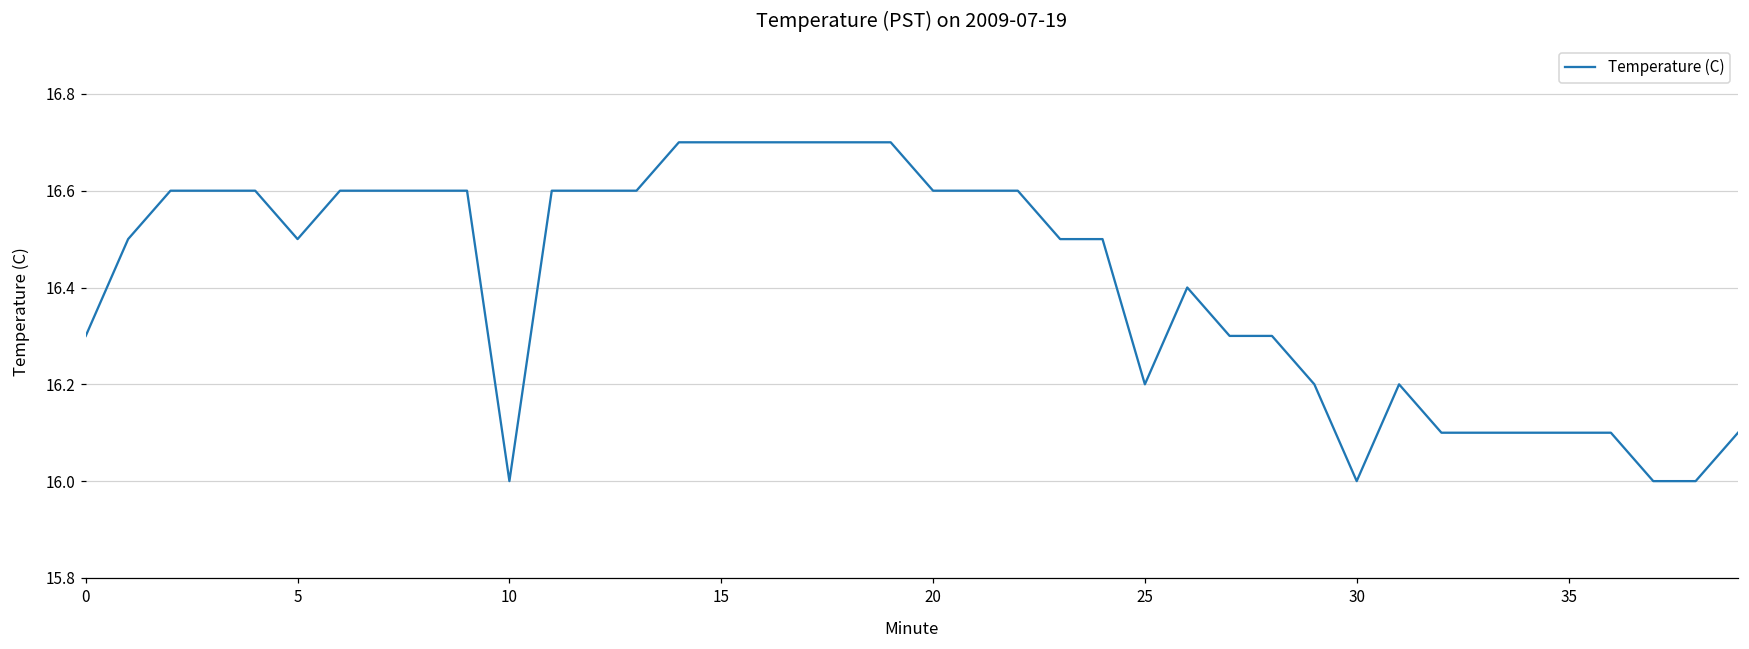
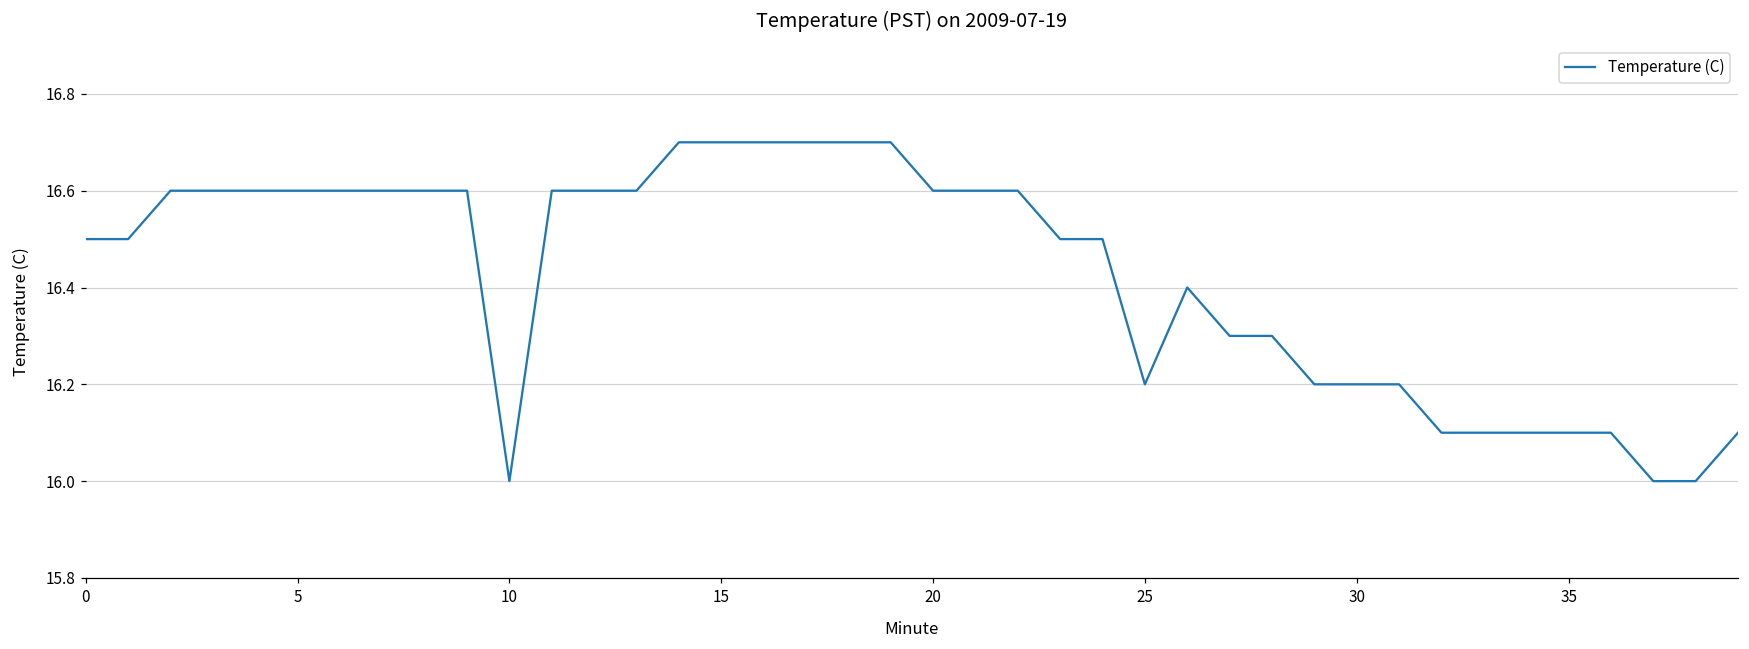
  {
-   "0": 16.3,
-   "5": 16.5,
+   "0": 16.5,
+   "5": 16.6,
    "10": 16.0,
    "15": 16.7,
    "20": 16.6,
    "25": 16.2,
-   "30": 16.0,
+   "30": 16.2,
    "35": 16.1
  }
